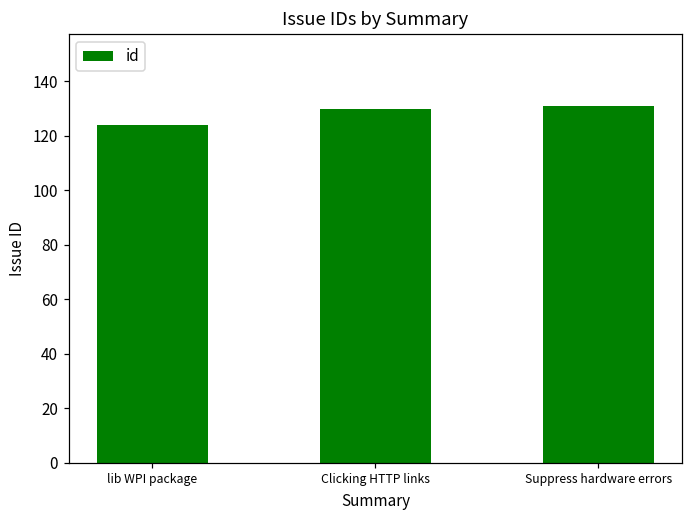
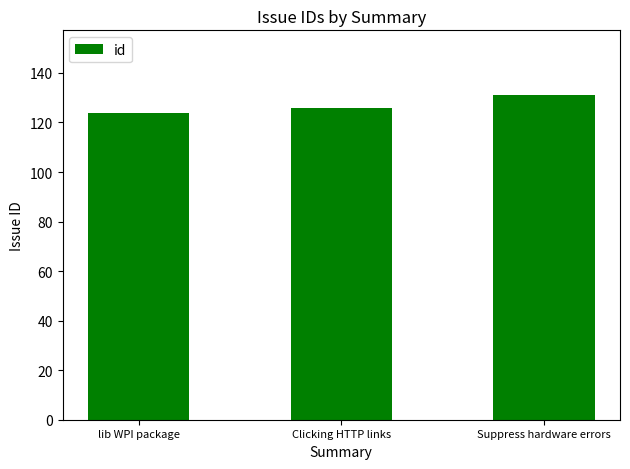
  {
    "lib WPI package": 124,
-   "Clicking HTTP links": 130,
+   "Clicking HTTP links": 126,
    "Suppress hardware errors": 131
  }
